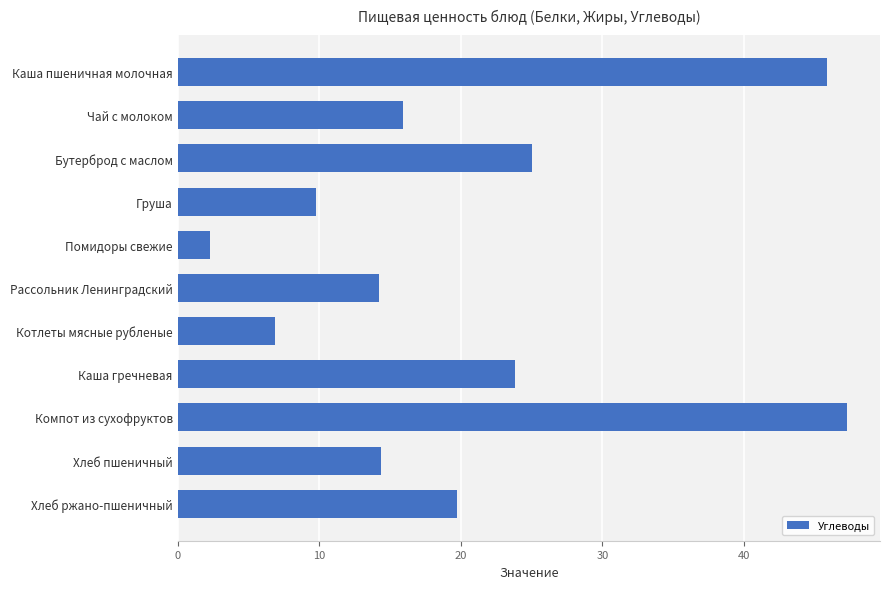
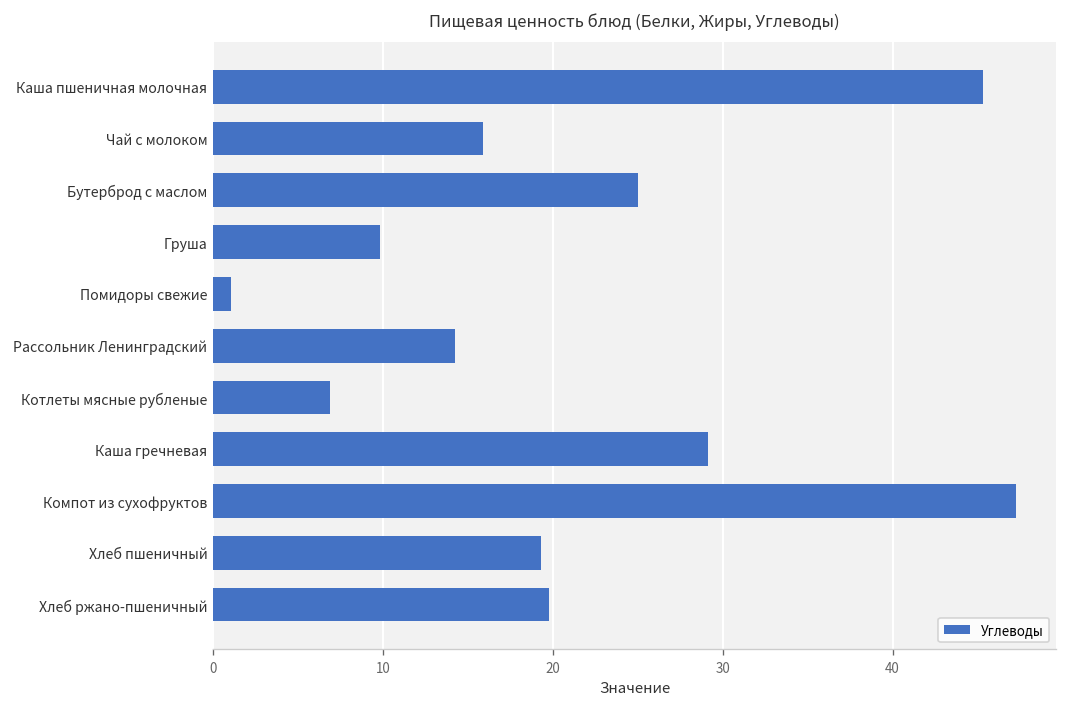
  {
-   "Каша пшеничная молочная": 45.9,
+   "Каша пшеничная молочная": 45.3,
    "Чай с молоком": 15.9,
    "Бутерброд с маслом": 25.0,
    "Груша": 9.8,
-   "Помидоры свежие": 2.3,
+   "Помидоры свежие": 1.0,
    "Рассольник Ленинградский": 14.2,
    "Котлеты мясные рубленые": 6.9,
-   "Каша гречневая": 23.8,
+   "Каша гречневая": 29.2,
    "Компот из сухофруктов": 47.3,
-   "Хлеб пшеничный": 14.3,
+   "Хлеб пшеничный": 19.3,
    "Хлеб ржано-пшеничный": 19.8
  }
